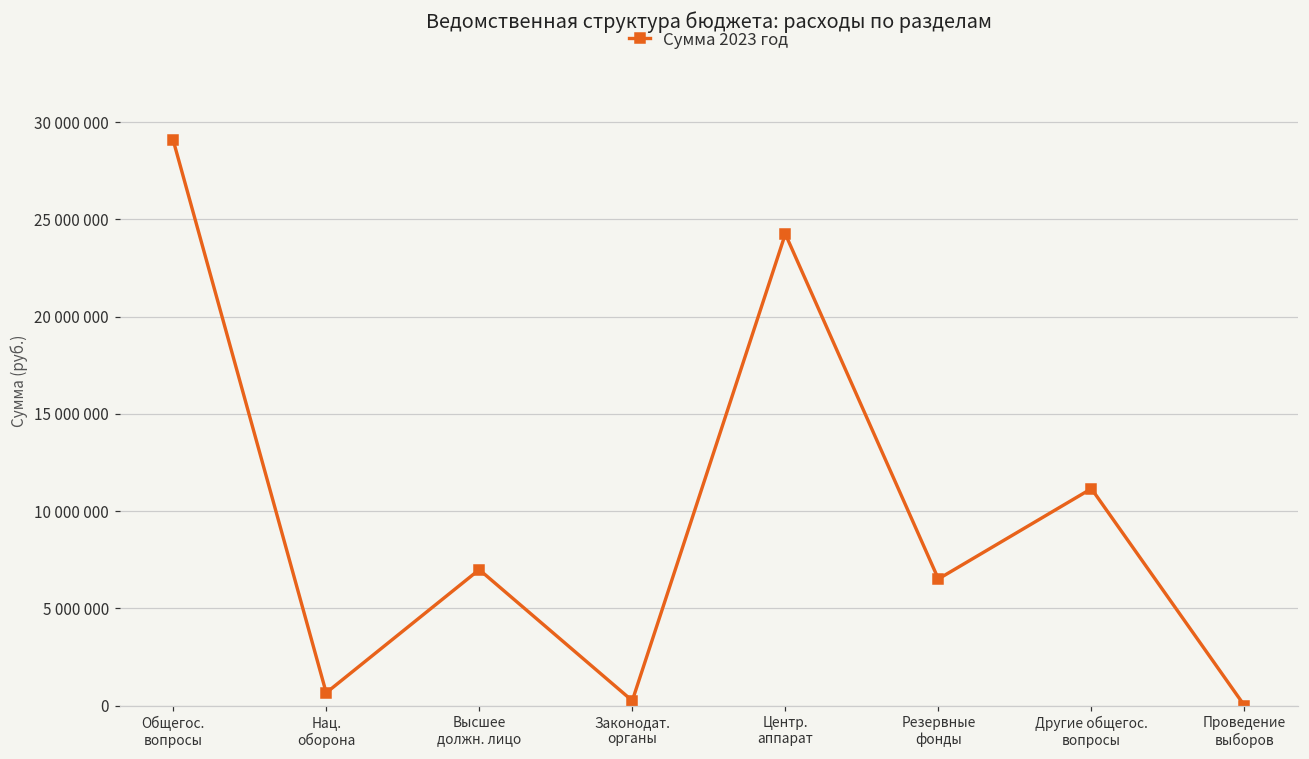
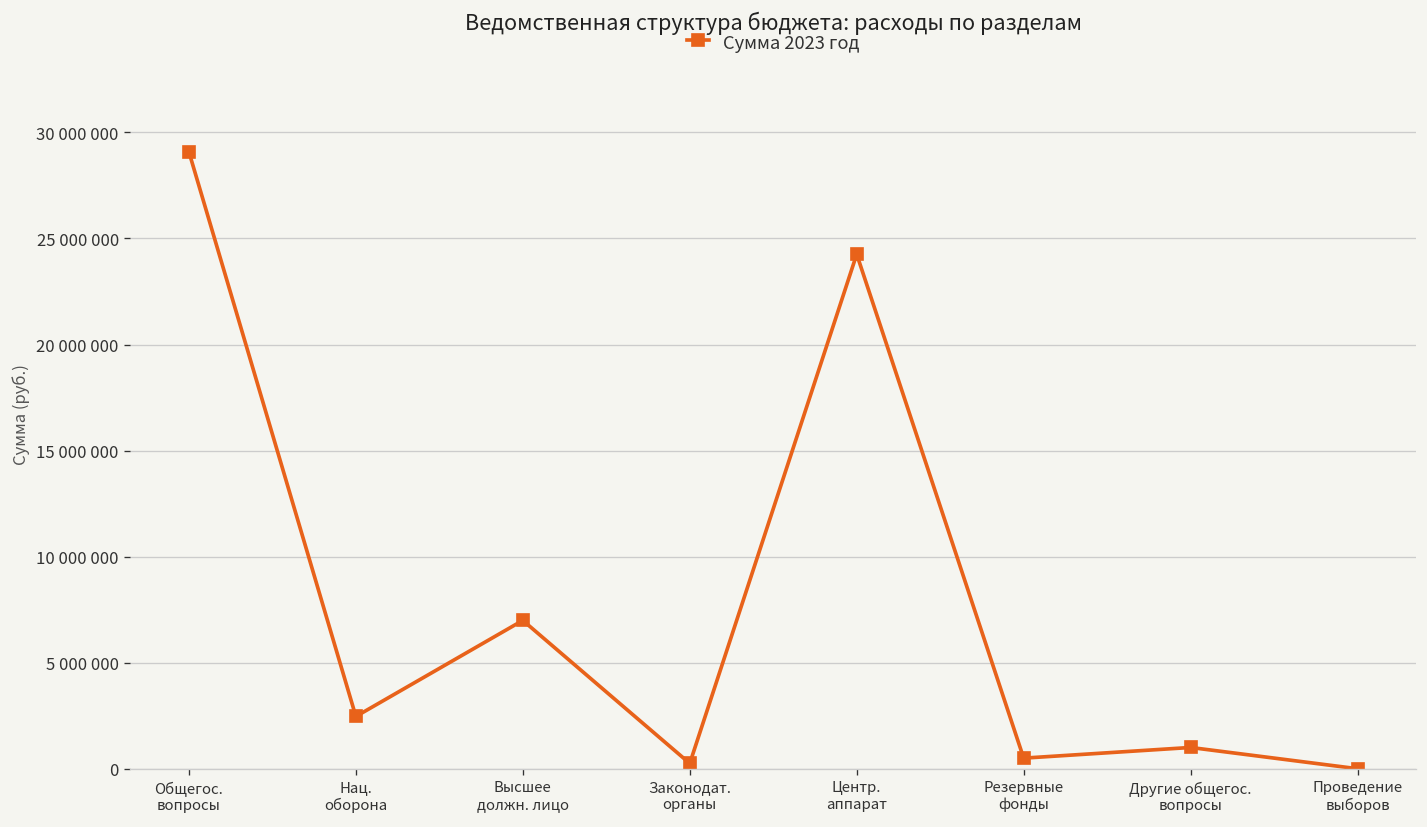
  {
    "Общегос. вопросы": 29100000,
-   "Нац. оборона": 700000,
+   "Нац. оборона": 2500000,
    "Высшее должн. лицо": 7000000,
    "Законодат. органы": 300000,
    "Центр. аппарат": 24300000,
-   "Резервные фонды": 6500000,
-   "Другие общегос. вопросы": 11200000,
+   "Резервные фонды": 500000,
+   "Другие общегос. вопросы": 1000000,
    "Проведение выборов": 0
  }
